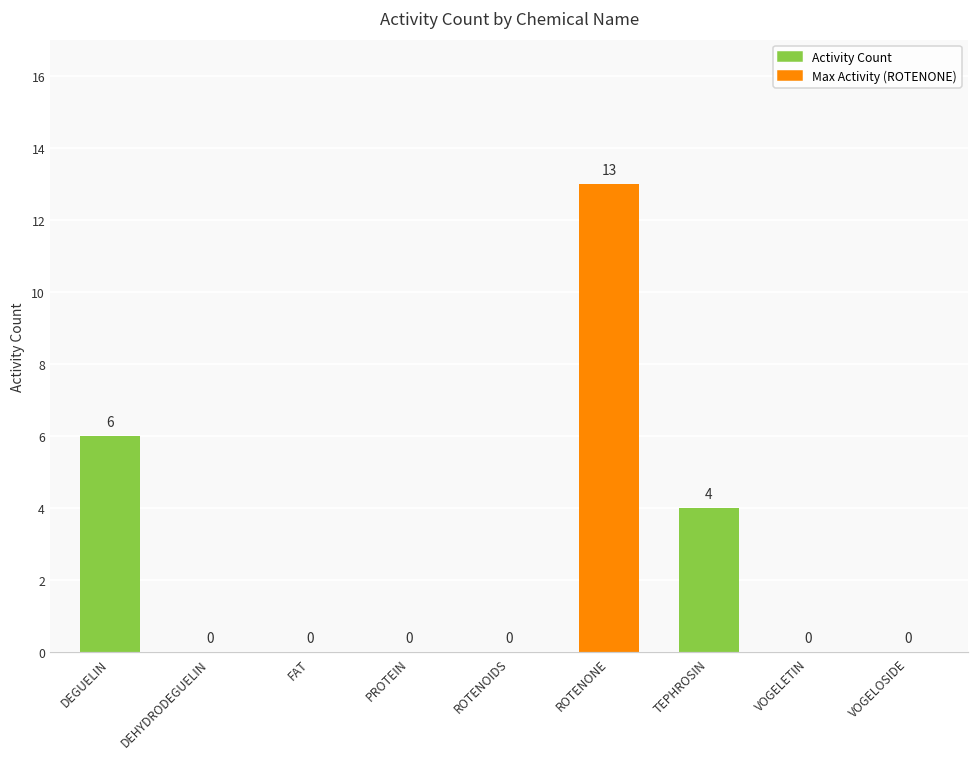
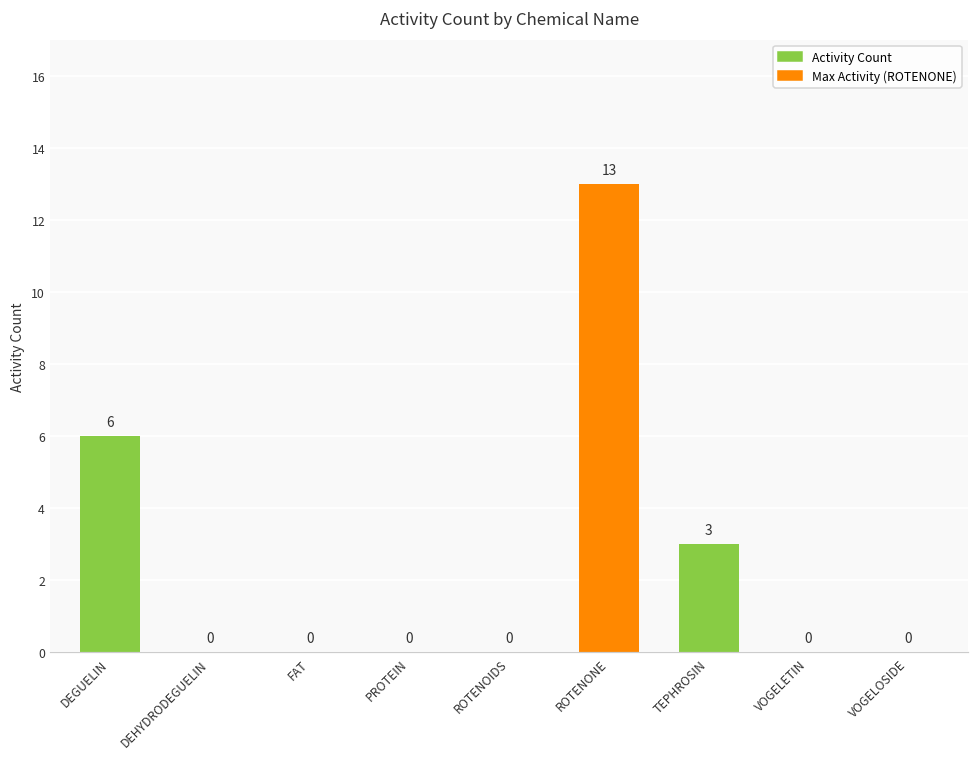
  {
    "DEGUELIN": 6,
    "DEHYDRODEGUELIN": 0,
    "FAT": 0,
    "PROTEIN": 0,
    "ROTENOIDS": 0,
    "ROTENONE": 13,
-   "TEPHROSIN": 4,
+   "TEPHROSIN": 3,
    "VOGELETIN": 0,
    "VOGELOSIDE": 0
  }
